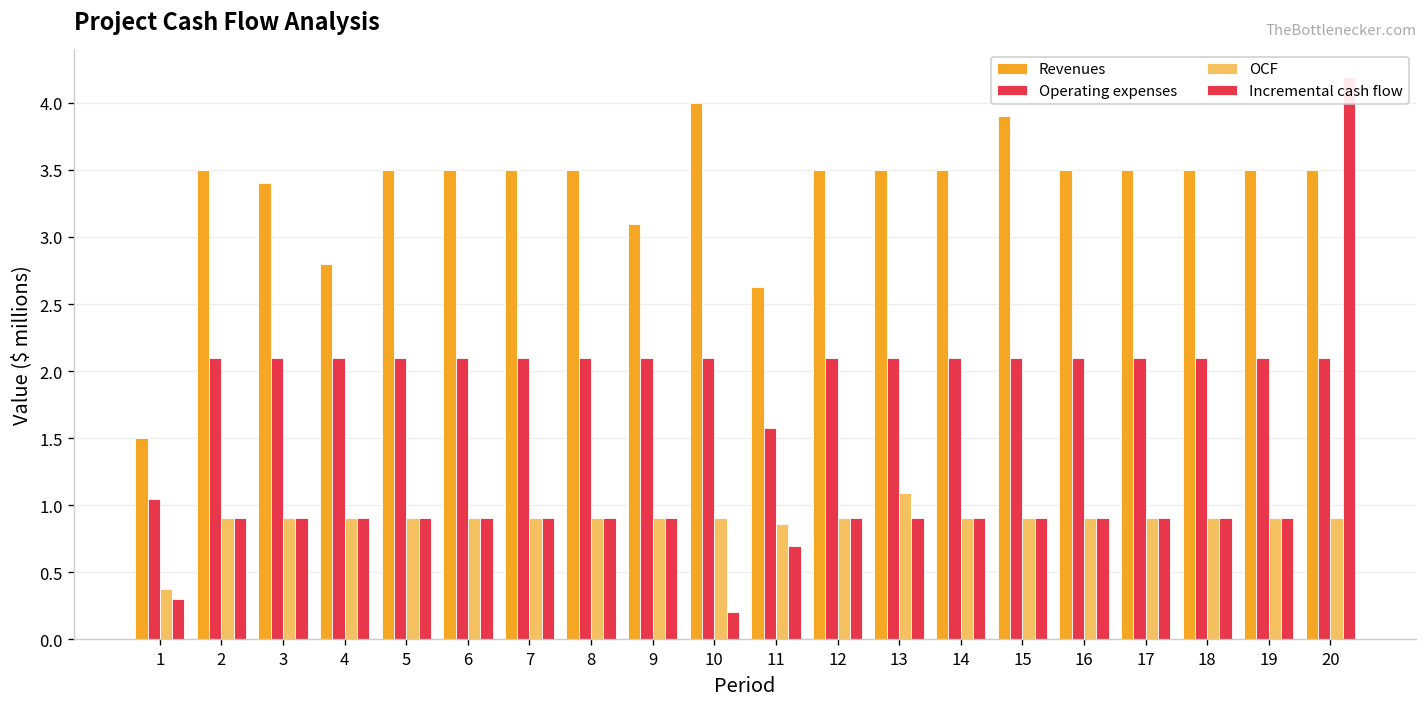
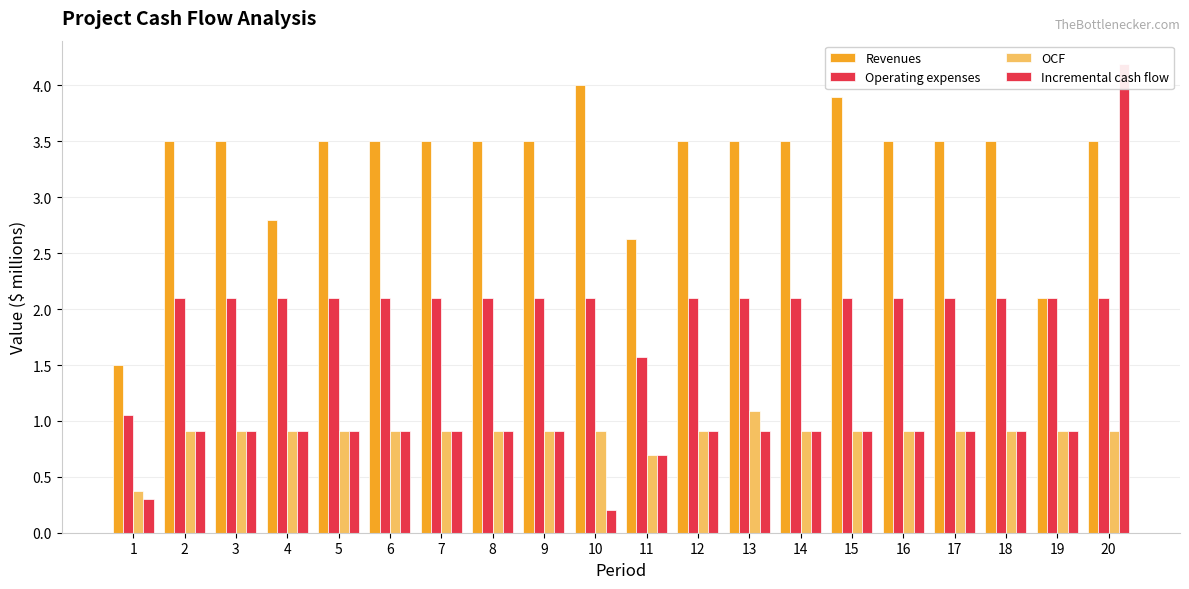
  {
    "Revenues": {
      "1": 1.5,
      "2": 3.5,
-     "3": 3.4,
+     "3": 3.5,
      "4": 2.8,
      "5": 3.5,
      "6": 3.5,
      "7": 3.5,
      "8": 3.5,
-     "9": 3.1,
+     "9": 3.5,
      "10": 4.0,
      "11": 2.63,
      "12": 3.5,
      "13": 3.5,
      "14": 3.5,
      "15": 3.9,
      "16": 3.5,
      "17": 3.5,
      "18": 3.5,
-     "19": 3.5,
+     "19": 2.1,
      "20": 3.5
    },
    "OCF": {
      "1": 0.38,
      "2": 0.91,
      "3": 0.91,
      "4": 0.91,
      "5": 0.91,
      "6": 0.91,
      "7": 0.91,
      "8": 0.91,
      "9": 0.91,
      "10": 0.91,
-     "11": 0.86,
+     "11": 0.70,
      "12": 0.91,
      "13": 1.09,
      "14": 0.91,
      "15": 0.91,
      "16": 0.91,
      "17": 0.91,
      "18": 0.91,
      "19": 0.91,
      "20": 0.91
    }
  }
